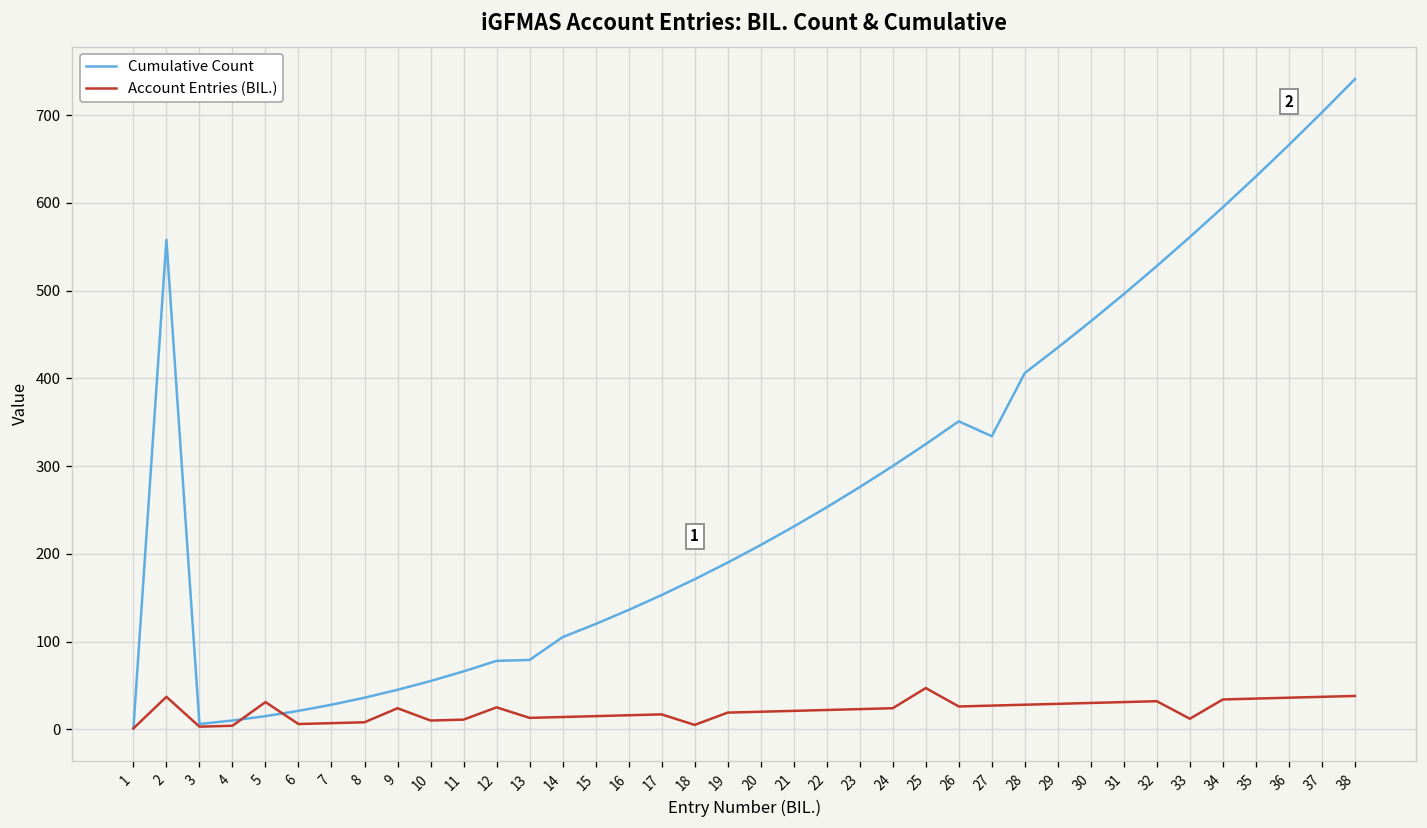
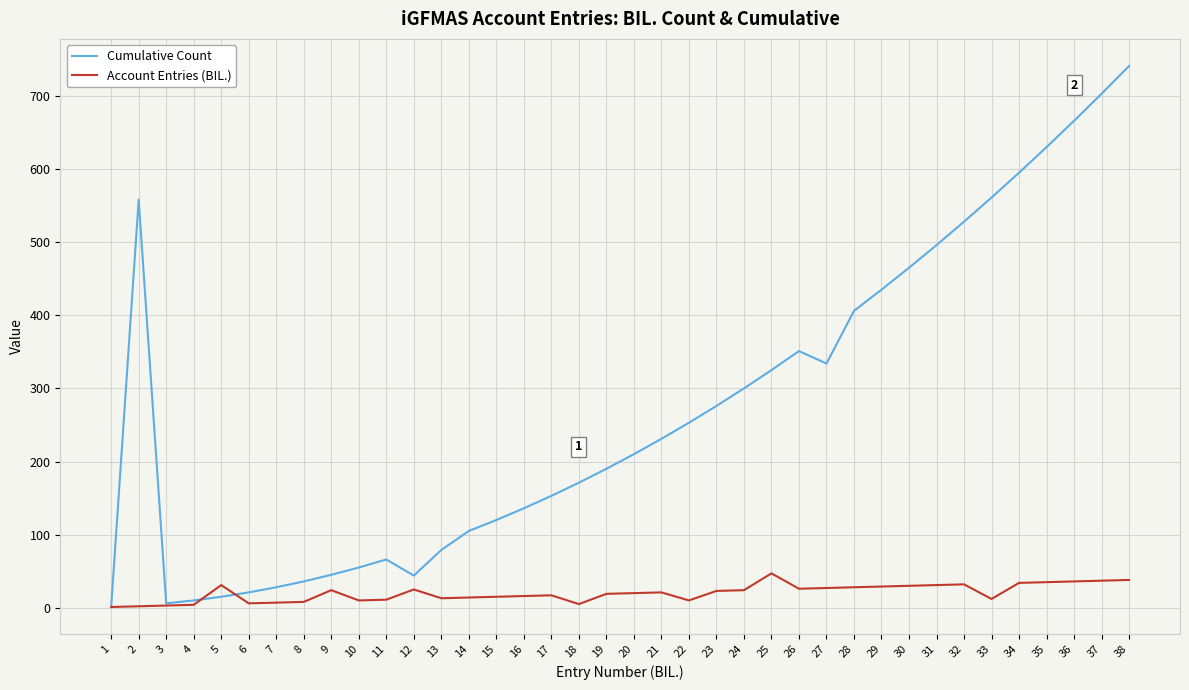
  {
    "Cumulative Count": {
      "2": 560,
      "4": 10,
      "5": 20,
      "6": 20,
      "7": 30,
      "8": 40,
      "9": 50,
      "10": 60,
      "11": 70,
-     "12": 80,
+     "12": 40,
      "13": 80,
      "14": 110,
      "15": 120,
      "16": 140,
      "17": 150,
      "18": 170,
      "19": 190,
      "20": 210,
      "21": 230,
      "22": 250,
      "23": 280,
      "24": 300,
      "25": 330,
      "26": 350,
      "27": 330,
      "28": 410,
      "29": 440,
      "30": 470,
      "31": 500,
      "32": 530,
      "33": 560,
      "34": 600,
      "35": 630,
      "36": 670,
      "38": 740
    },
    "Account Entries (BIL.)": {
-     "2": 40,
+     "2": 0,
      "4": 0,
      "5": 30,
      "6": 10,
      "7": 10,
      "8": 10,
      "9": 20,
      "10": 10,
      "11": 10,
      "12": 30,
      "13": 10,
      "14": 10,
      "15": 20,
      "16": 20,
      "17": 20,
      "18": 10,
      "19": 20,
      "20": 20,
      "21": 20,
-     "22": 20,
+     "22": 10,
      "23": 20,
      "24": 20,
      "25": 50,
      "26": 30,
      "27": 30,
      "28": 30,
      "29": 30,
      "30": 30,
      "31": 30,
      "32": 30,
      "33": 10,
      "34": 30,
      "35": 40,
      "36": 40,
      "37": 40,
      "38": 40
    }
  }
